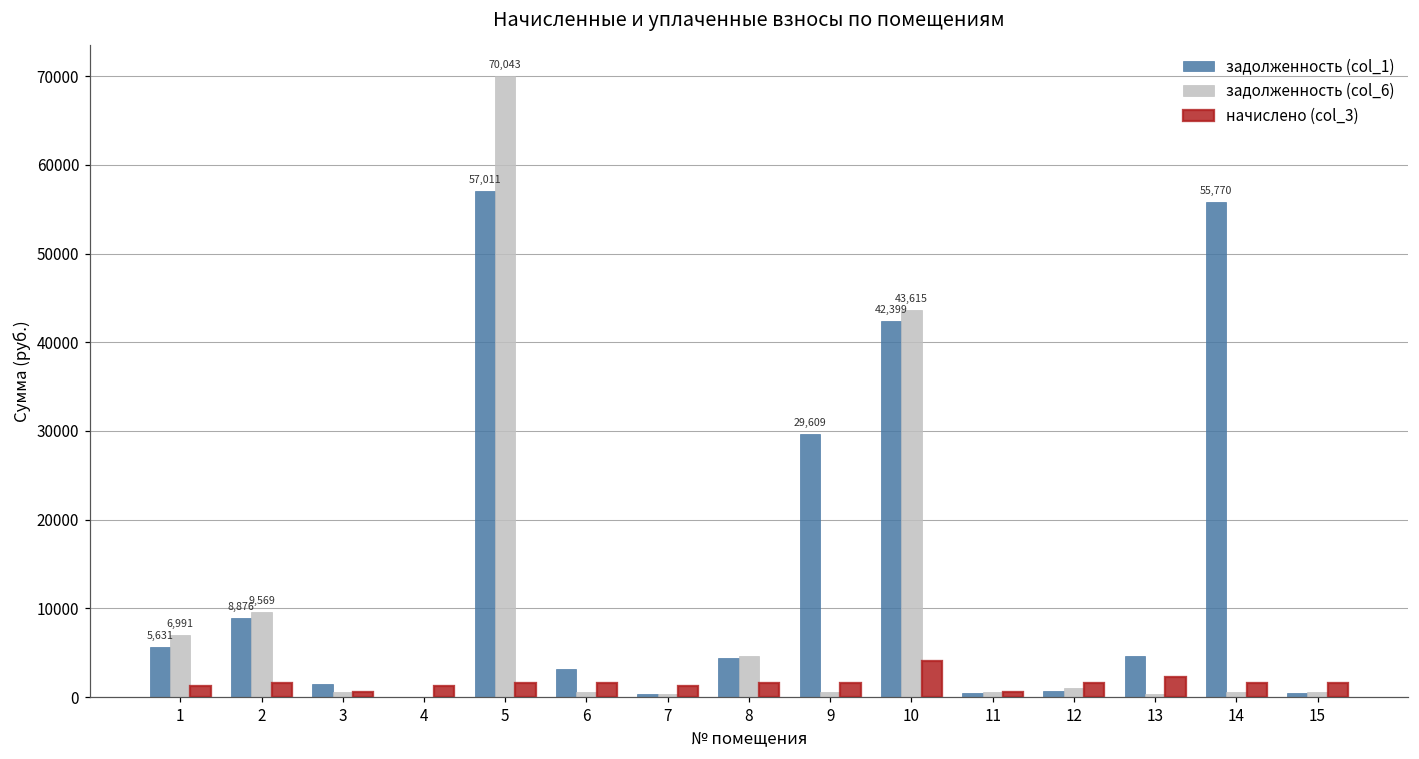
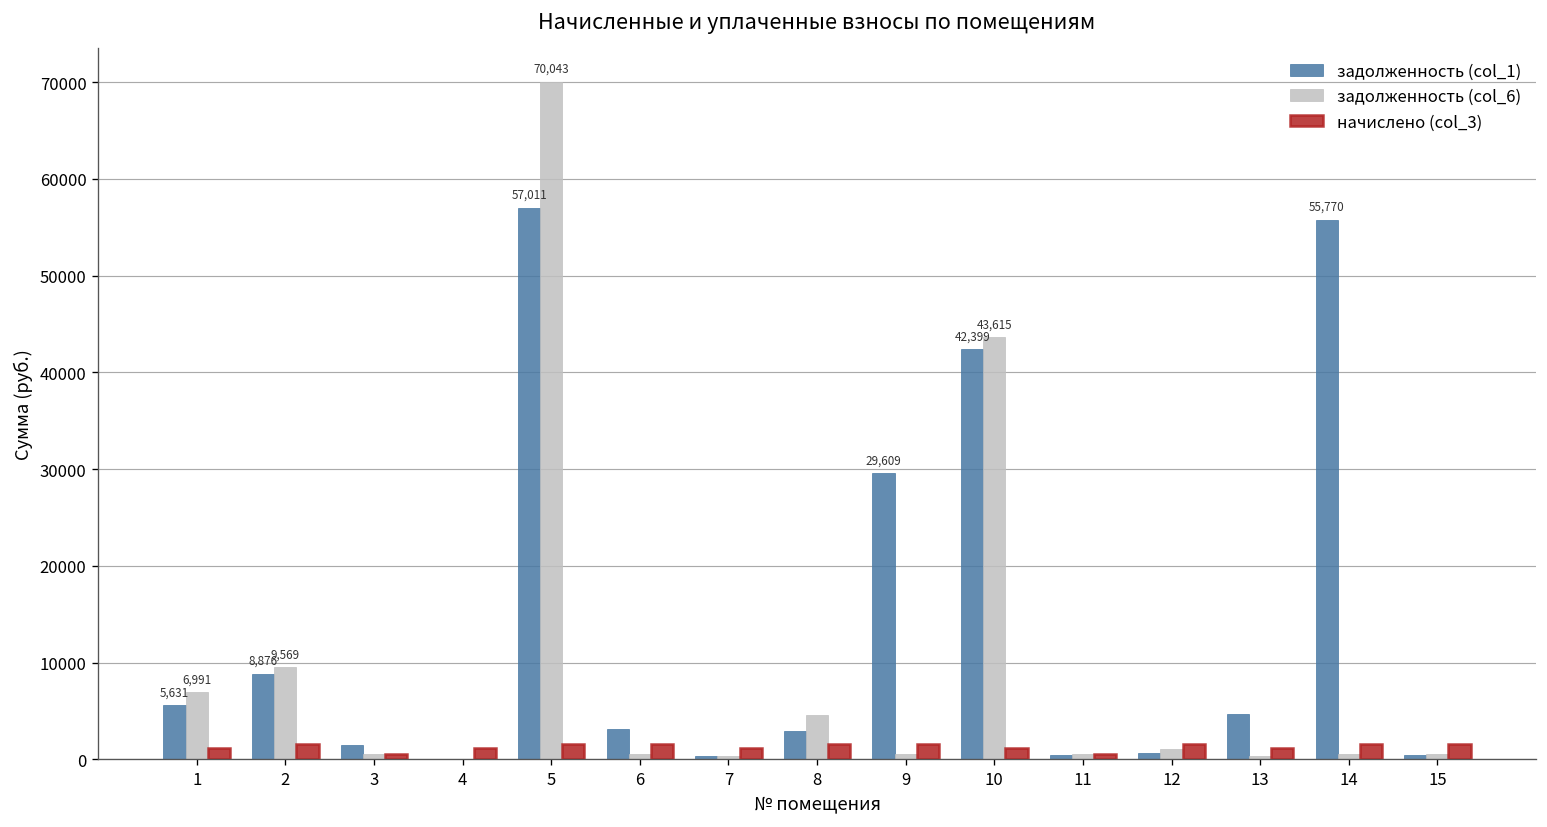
  {
    "задолженность (col_1)": {
      "3": "1000",
      "4": "0",
      "6": "3000",
      "7": "0",
-     "8": "4000",
+     "8": "3000",
      "11": "0",
      "12": "1000",
      "13": "5000",
      "15": "0"
    },
    "задолженность (col_6)": {
      "1": "6,991",
      "2": "9,569",
      "5": "70,043",
      "10": "43,615"
    },
    "начислено (col_3)": {
      "1": "1000",
      "2": "2000",
      "3": "1000",
      "4": "1000",
      "5": "2000",
      "6": "2000",
      "7": "1000",
      "8": "2000",
      "9": "2000",
-     "10": "4000",
+     "10": "1000",
      "11": "1000",
      "12": "2000",
-     "13": "2000",
+     "13": "1000",
      "14": "2000",
      "15": "2000"
    }
  }
